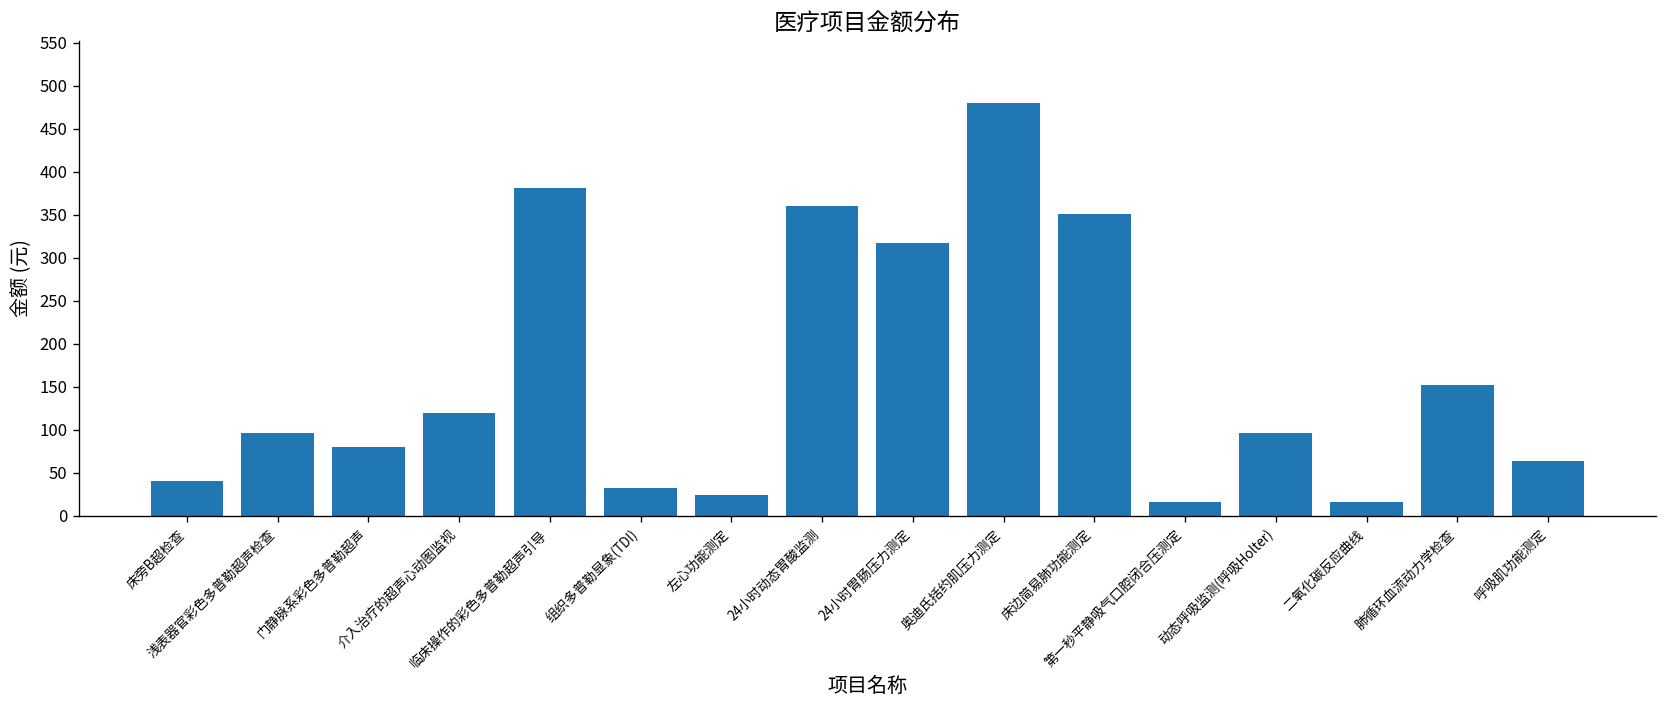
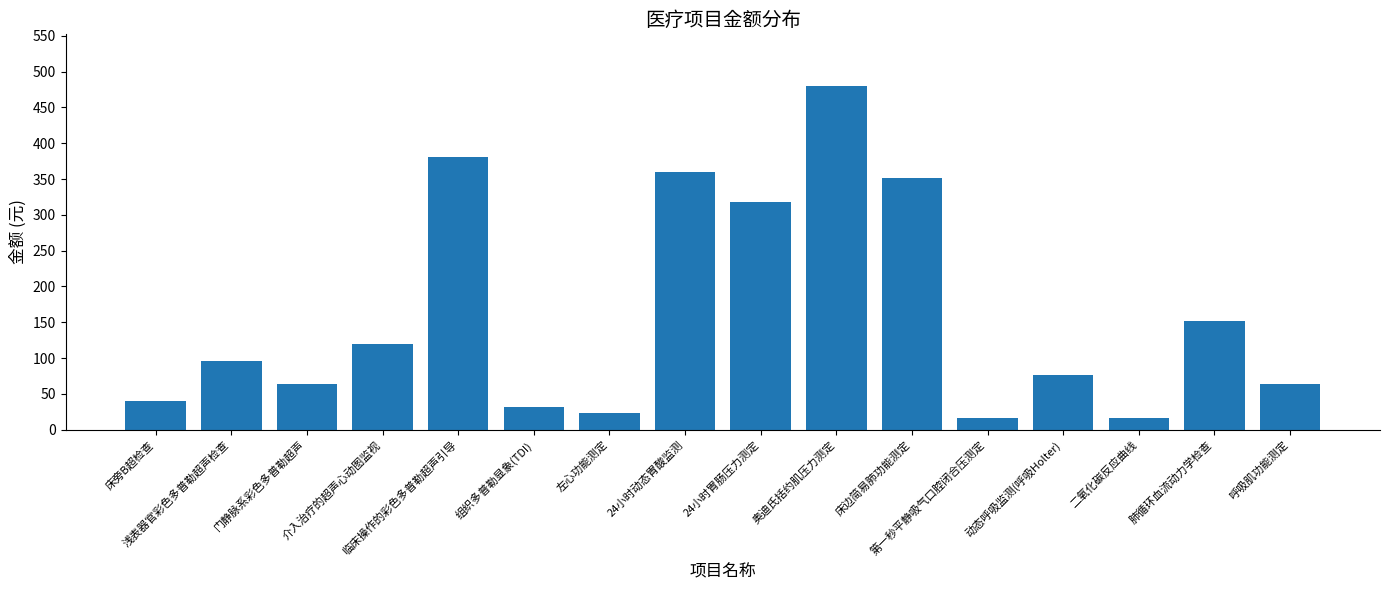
  {
    "床旁B超检查": 40,
    "浅表器官彩色多普勒超声检查": 100,
-   "门静脉系彩色多普勒超声": 80,
+   "门静脉系彩色多普勒超声": 60,
    "介入治疗的超声心动图监视": 120,
    "临床操作的彩色多普勒超声引导": 380,
    "组织多普勒显象(TDI)": 30,
    "左心功能测定": 20,
    "24小时动态胃酸监测": 360,
    "24小时胃肠压力测定": 320,
    "奥迪氏括约肌压力测定": 480,
    "床边简易肺功能测定": 350,
    "第一秒平静吸气口腔闭合压测定": 20,
-   "动态呼吸监测(呼吸Holter)": 100,
+   "动态呼吸监测(呼吸Holter)": 80,
    "二氧化碳反应曲线": 20,
    "肺循环血流动力学检查": 150,
    "呼吸肌功能测定": 60
  }
